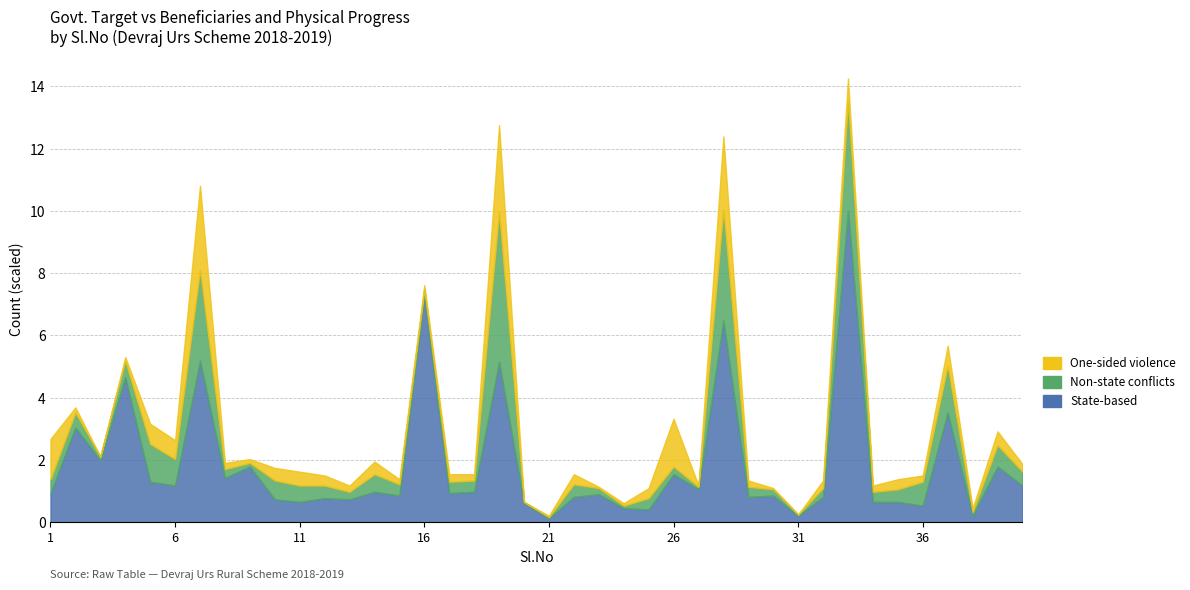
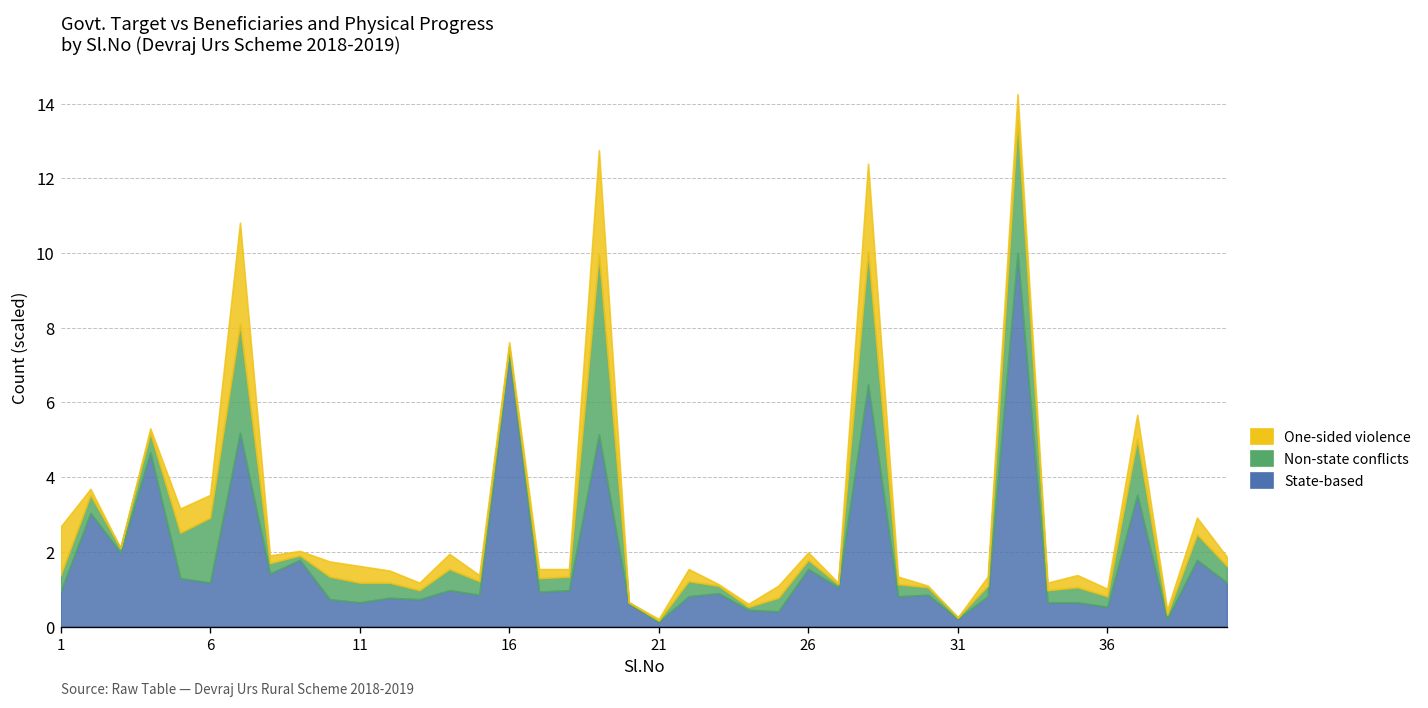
  {
    "State-based": {
      "1": 0.9,
      "6": 1.2,
      "11": 0.6,
      "16": 7.3,
      "26": 1.5,
      "36": 0.5
    },
    "Non-state conflicts": {
      "1": 0.4,
-     "6": 0.9,
+     "6": 1.7,
      "11": 0.5,
      "16": 0.2,
      "26": 0.2,
-     "36": 0.8
+     "36": 0.3
    },
    "One-sided violence": {
      "1": 1.3,
      "6": 0.6,
      "11": 0.4,
      "16": 0.1,
-     "26": 1.5,
+     "26": 0.2,
      "36": 0.2
    }
  }
